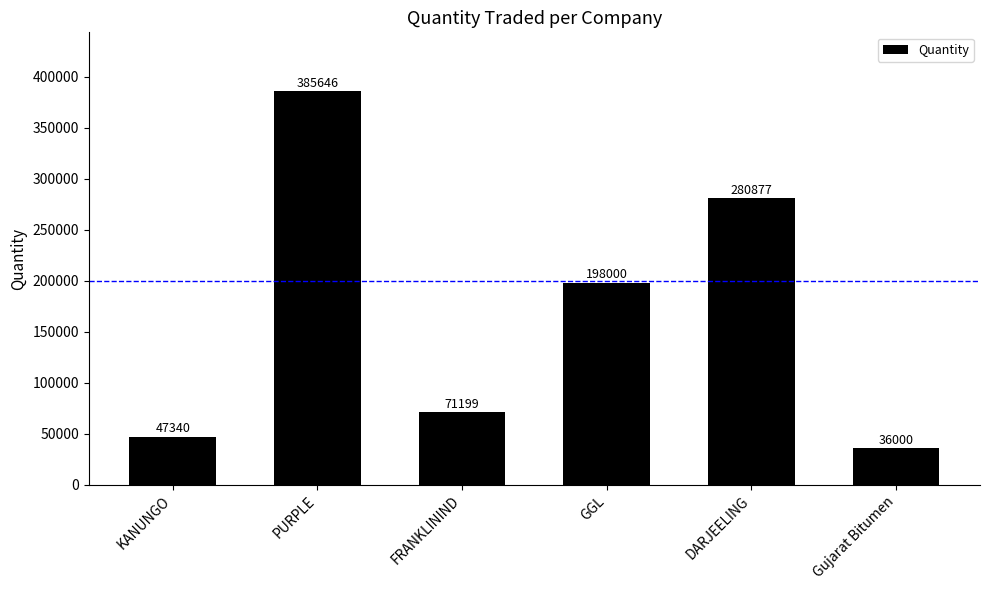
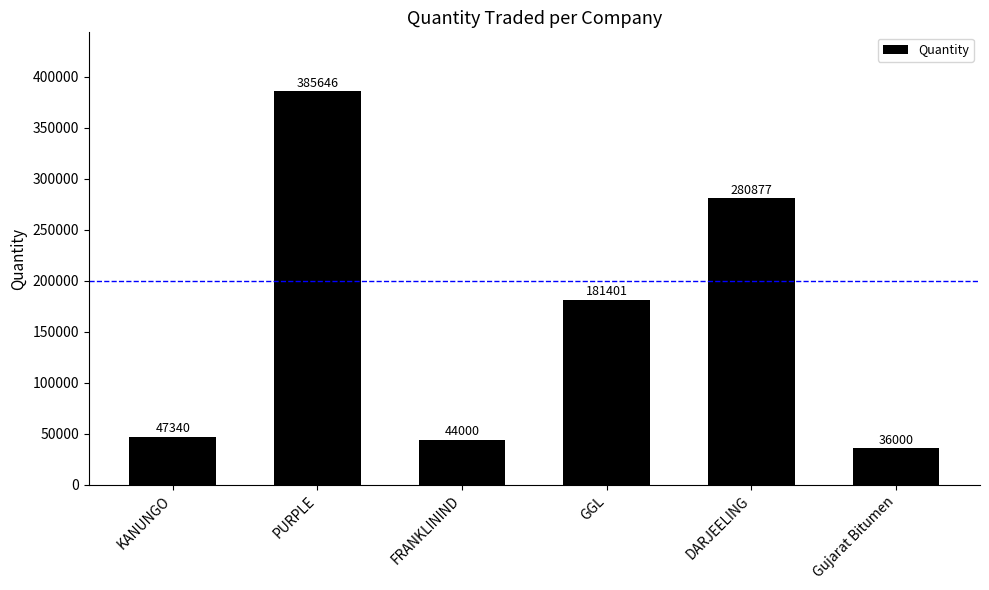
  {
    "KANUNGO": 47340,
    "PURPLE": 385646,
-   "FRANKLININD": 71199,
-   "GGL": 198000,
+   "FRANKLININD": 44000,
+   "GGL": 181401,
    "DARJEELING": 280877,
    "Gujarat Bitumen": 36000
  }
